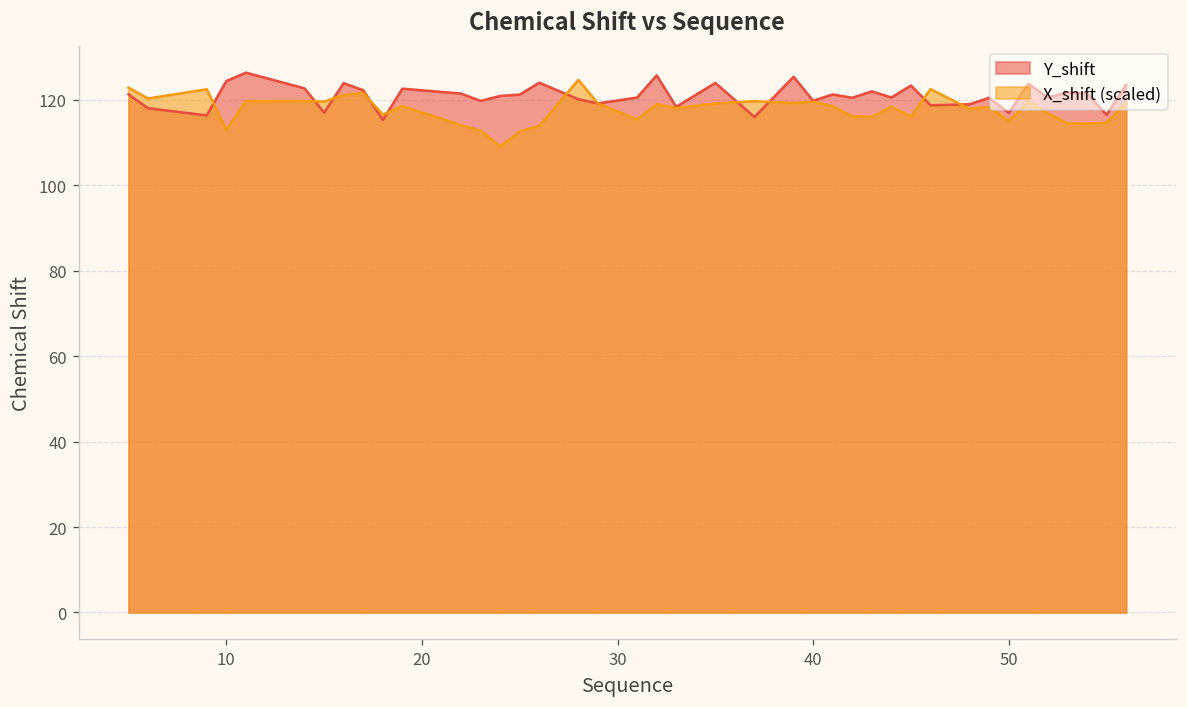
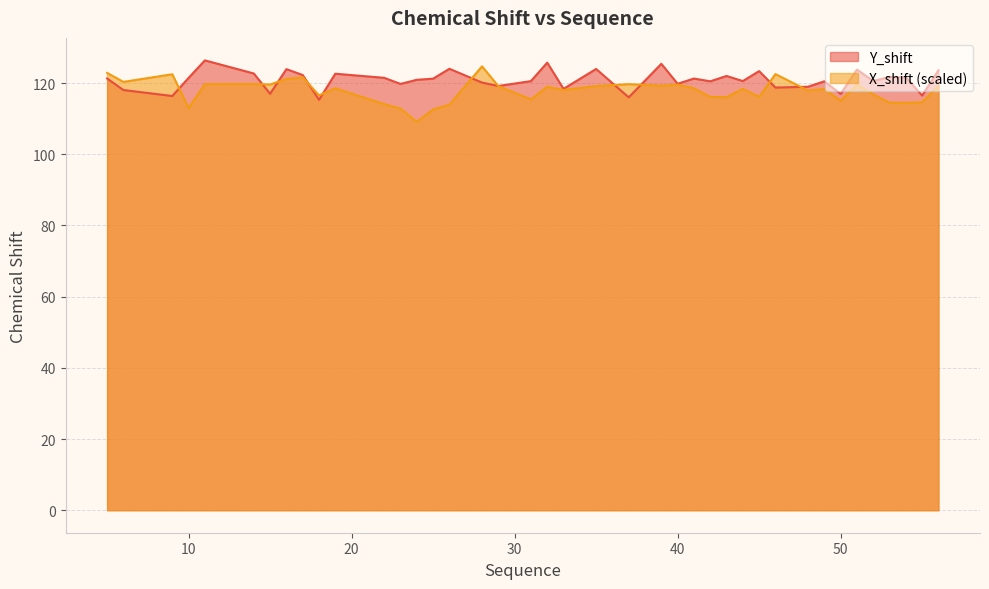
  {
    "Y_shift": {
-     "10": 124,
+     "10": 121,
      "50": 117
    },
    "X_shift (scaled)": {
      "10": 113,
      "50": 115
    }
  }
